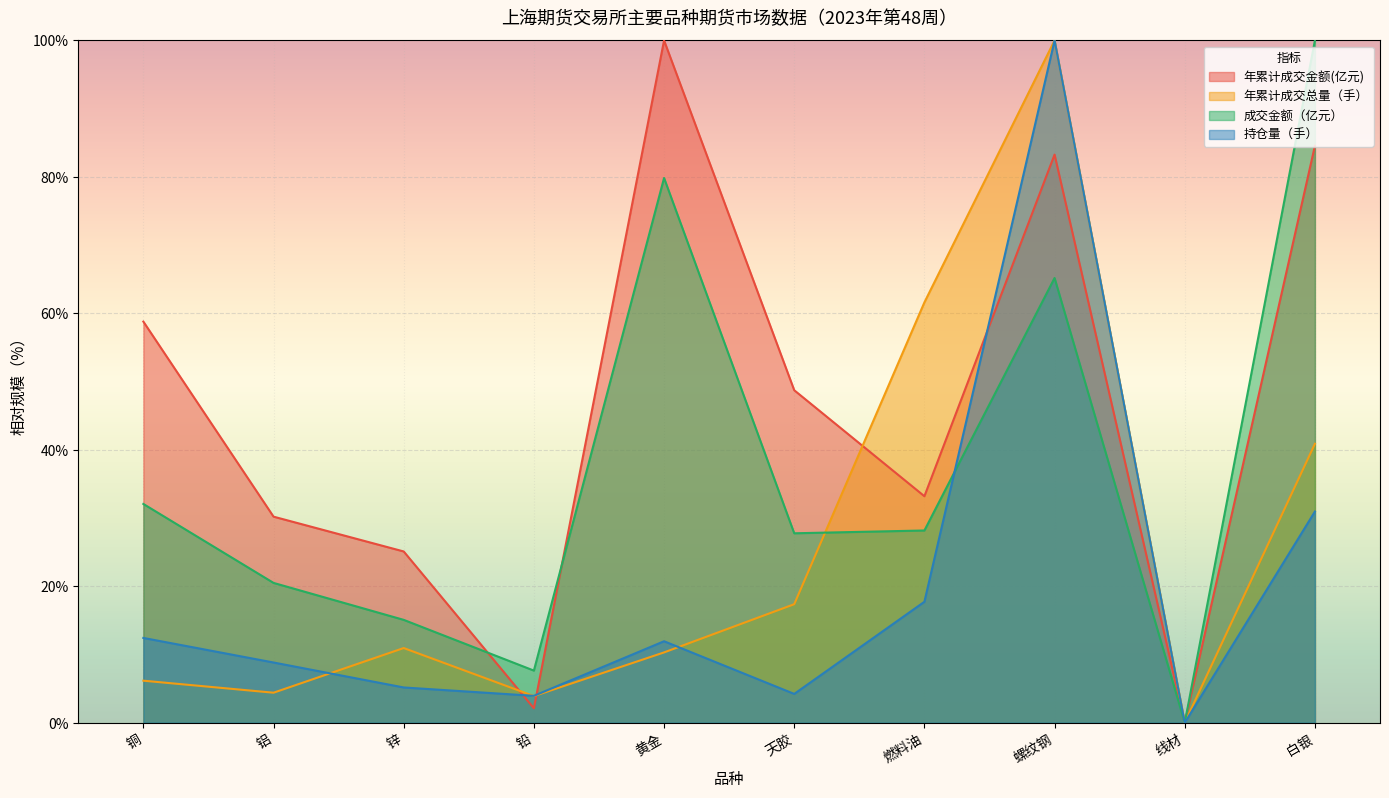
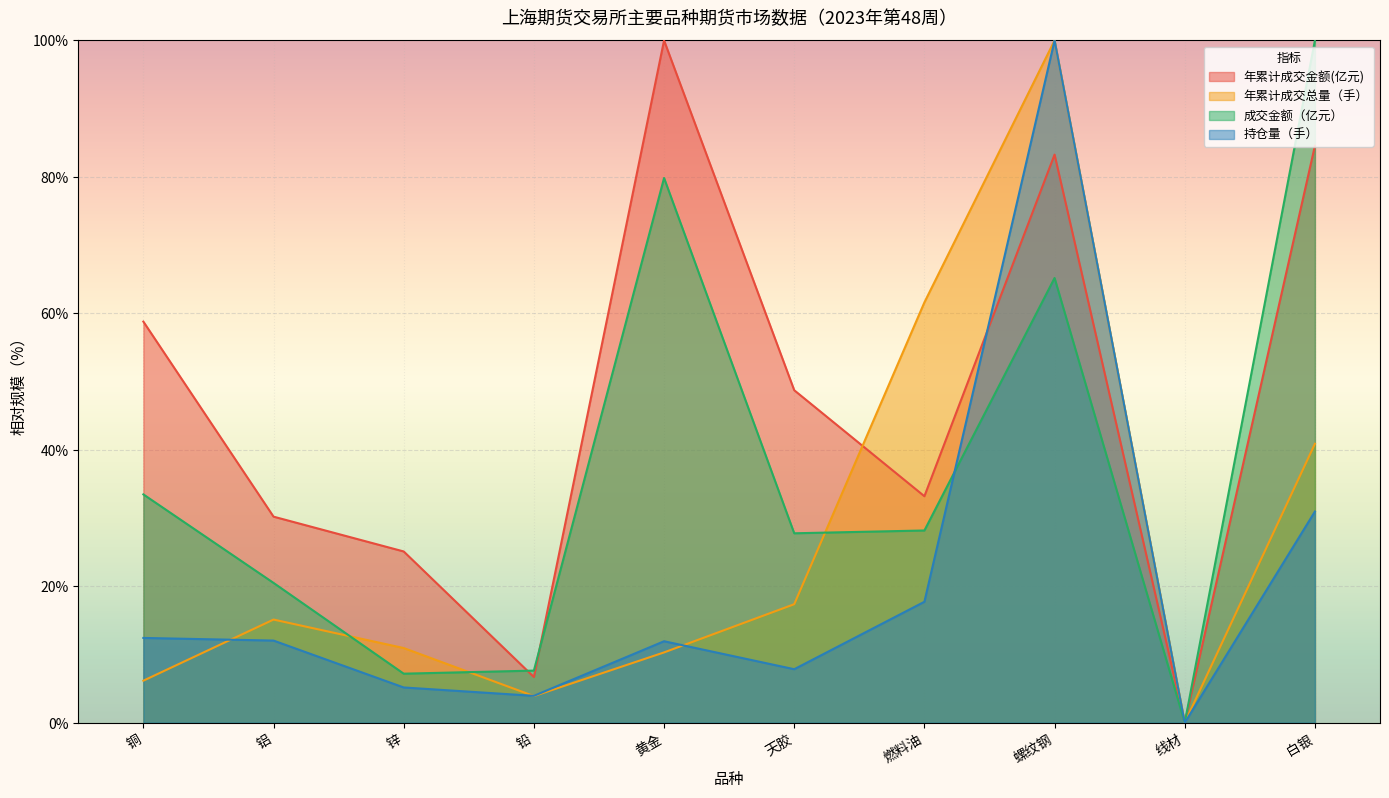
  {
    "年累计成交金额(亿元)": {
      "铜": "59%",
      "铝": "30%",
      "锌": "25%",
-     "铅": "2%",
+     "铅": "7%",
      "黄金": "100%",
      "天胶": "49%",
      "燃料油": "33%",
      "螺纹钢": "83%"
    },
    "年累计成交总量（手）": {
      "铜": "6%",
-     "铝": "4%",
+     "铝": "15%",
      "锌": "11%",
      "黄金": "10%",
      "天胶": "17%",
      "燃料油": "62%",
      "白银": "41%"
    },
    "成交金额（亿元）": {
-     "铜": "32%",
+     "铜": "33%",
      "铝": "20%",
-     "锌": "15%",
+     "锌": "7%",
      "铅": "8%",
      "黄金": "80%",
      "天胶": "28%",
      "燃料油": "28%",
      "螺纹钢": "65%",
      "白银": "100%"
    },
    "持仓量（手）": {
      "铜": "12%",
-     "铝": "9%",
+     "铝": "12%",
      "锌": "5%",
      "黄金": "12%",
-     "天胶": "4%",
+     "天胶": "8%",
      "燃料油": "18%",
      "白银": "31%"
    }
  }
